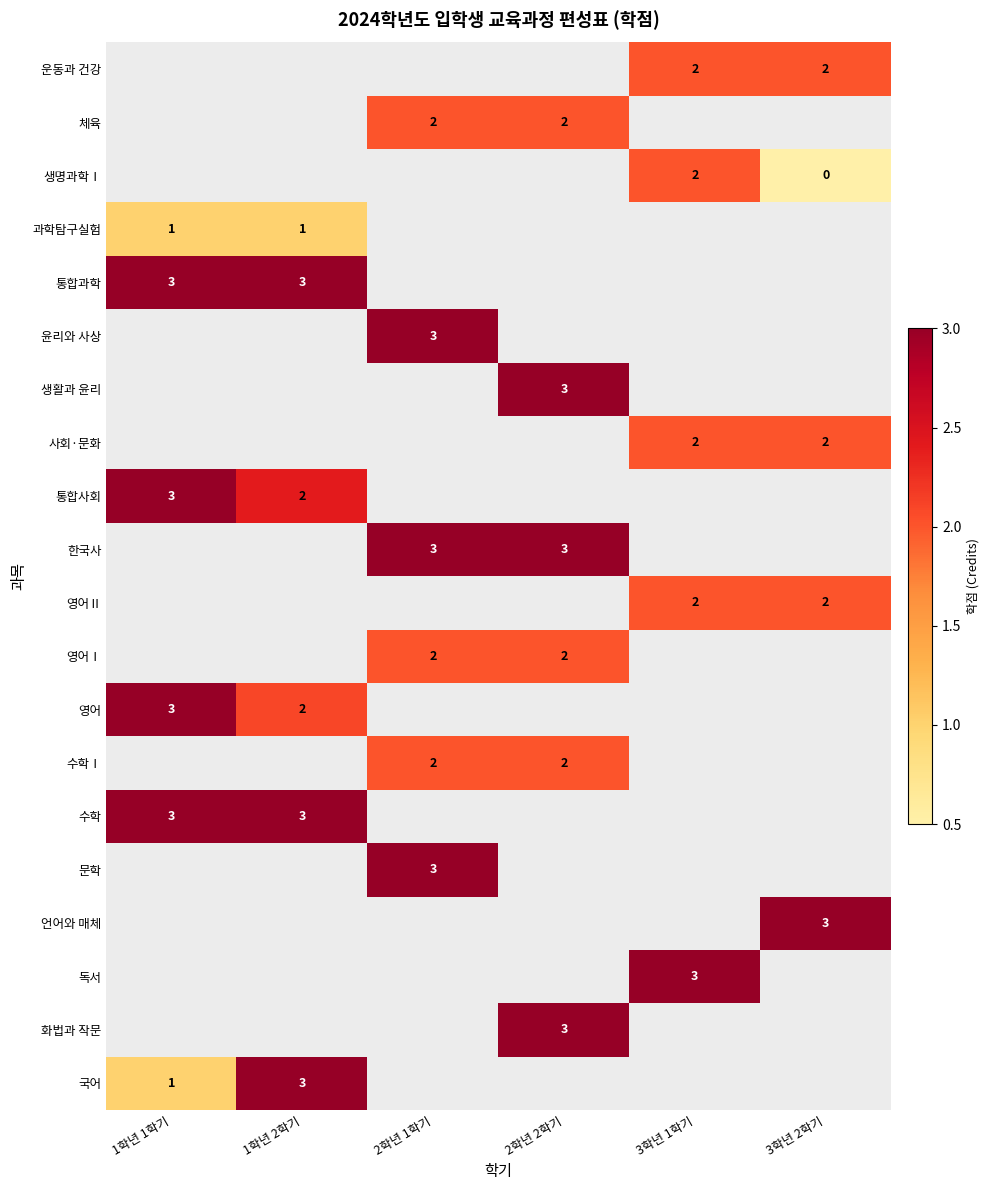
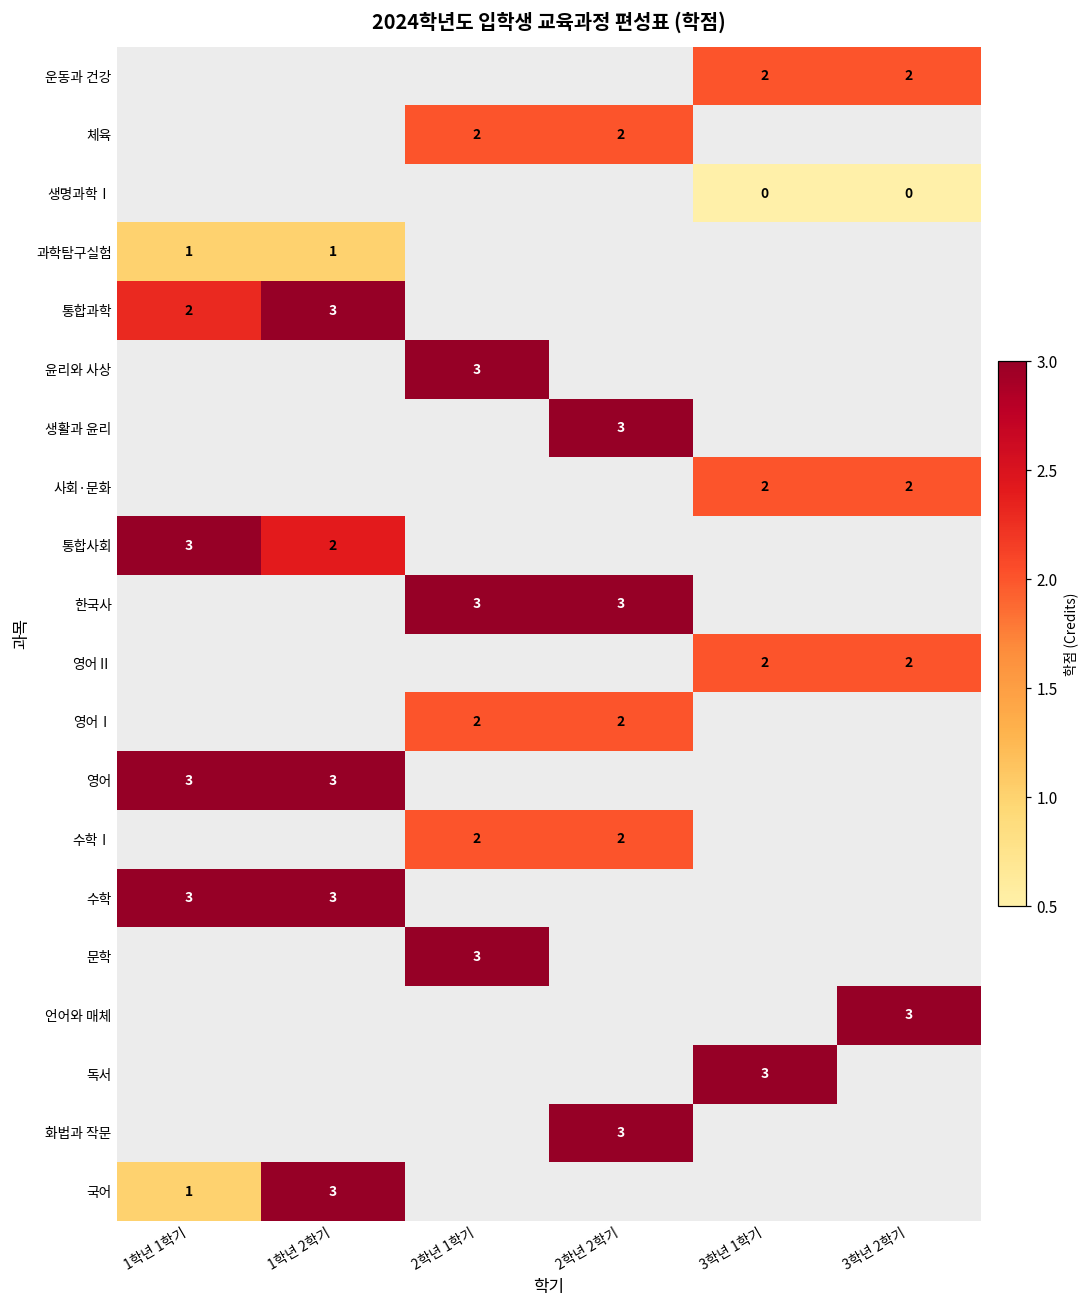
  {
    "운동과 건강": {
      "3학년 1학기": 2,
      "3학년 2학기": 2
    },
    "체육": {
      "2학년 1학기": 2,
      "2학년 2학기": 2
    },
    "생명과학Ⅰ": {
-     "3학년 1학기": 2,
+     "3학년 1학기": 0,
      "3학년 2학기": 0
    },
    "과학탐구실험": {
      "1학년 1학기": 1,
      "1학년 2학기": 1
    },
    "통합과학": {
-     "1학년 1학기": 3,
+     "1학년 1학기": 2,
      "1학년 2학기": 3
    },
    "윤리와 사상": {
      "2학년 1학기": 3
    },
    "생활과 윤리": {
      "2학년 2학기": 3
    },
    "사회·문화": {
      "3학년 1학기": 2,
      "3학년 2학기": 2
    },
    "통합사회": {
      "1학년 1학기": 3,
      "1학년 2학기": 2
    },
    "한국사": {
      "2학년 1학기": 3,
      "2학년 2학기": 3
    },
    "영어Ⅱ": {
      "3학년 1학기": 2,
      "3학년 2학기": 2
    },
    "영어Ⅰ": {
      "2학년 1학기": 2,
      "2학년 2학기": 2
    },
    "영어": {
      "1학년 1학기": 3,
-     "1학년 2학기": 2
+     "1학년 2학기": 3
    },
    "수학Ⅰ": {
      "2학년 1학기": 2,
      "2학년 2학기": 2
    },
    "수학": {
      "1학년 1학기": 3,
      "1학년 2학기": 3
    },
    "문학": {
      "2학년 1학기": 3
    },
    "언어와 매체": {
      "3학년 2학기": 3
    },
    "독서": {
      "3학년 1학기": 3
    },
    "화법과 작문": {
      "2학년 2학기": 3
    },
    "국어": {
      "1학년 1학기": 1,
      "1학년 2학기": 3
    }
  }
